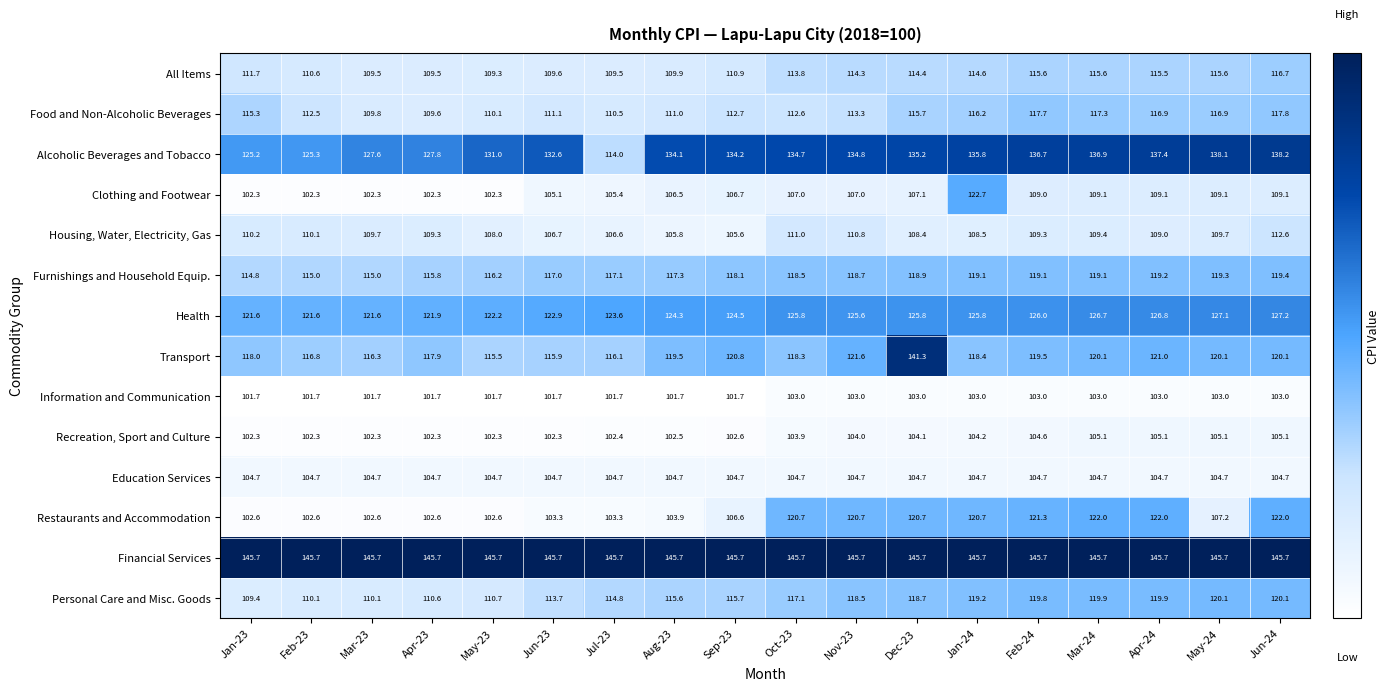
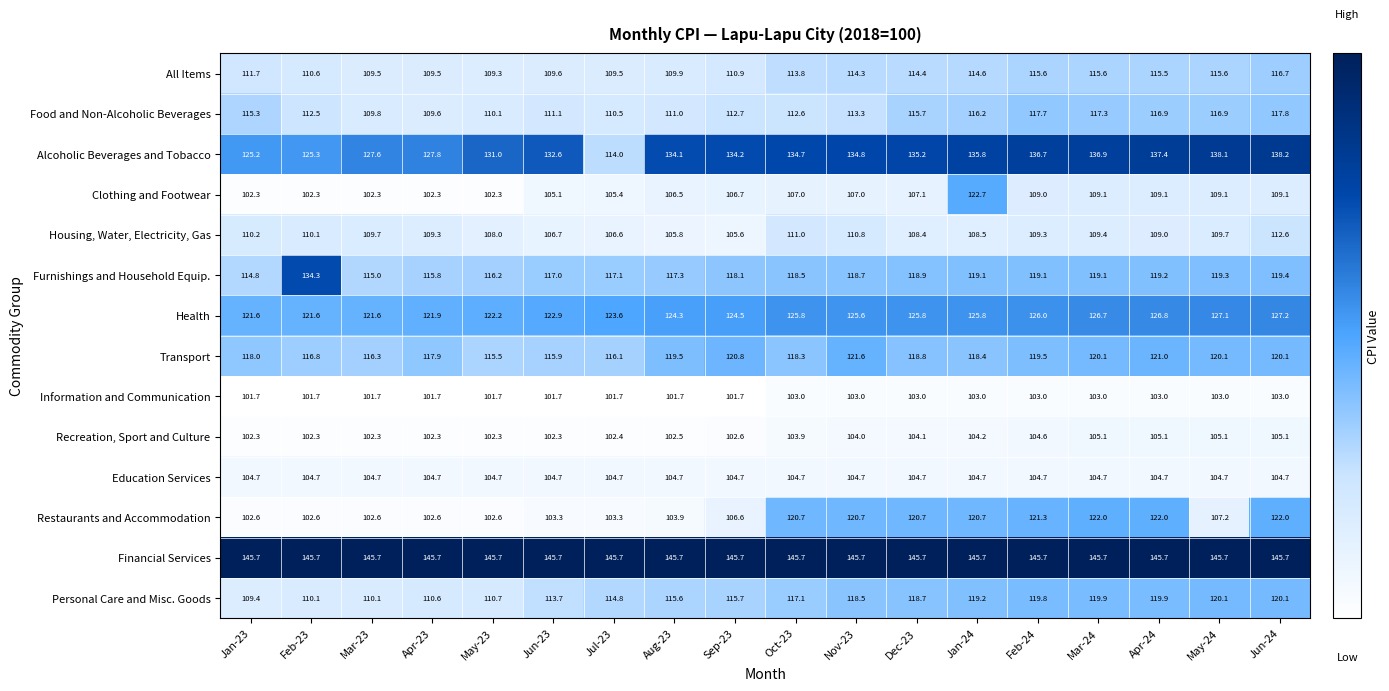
  {
    "Furnishings and Household Equip.": {
      "Jan-23": 114.8,
-     "Feb-23": 115.0,
+     "Feb-23": 134.3,
      "Mar-23": 115.0,
      "Apr-23": 115.8,
      "May-23": 116.2,
      "Jun-23": 117.0,
      "Jul-23": 117.1,
      "Aug-23": 117.3,
      "Sep-23": 118.1,
      "Oct-23": 118.5,
      "Nov-23": 118.7,
      "Dec-23": 118.9,
      "Jan-24": 119.1,
      "Feb-24": 119.1,
      "Mar-24": 119.1,
      "Apr-24": 119.2,
      "May-24": 119.3,
      "Jun-24": 119.4
    },
    "Transport": {
      "Jan-23": 118.0,
      "Feb-23": 116.8,
      "Mar-23": 116.3,
      "Apr-23": 117.9,
      "May-23": 115.5,
      "Jun-23": 115.9,
      "Jul-23": 116.1,
      "Aug-23": 119.5,
      "Sep-23": 120.8,
      "Oct-23": 118.3,
      "Nov-23": 121.6,
-     "Dec-23": 141.3,
+     "Dec-23": 118.8,
      "Jan-24": 118.4,
      "Feb-24": 119.5,
      "Mar-24": 120.1,
      "Apr-24": 121.0,
      "May-24": 120.1,
      "Jun-24": 120.1
    }
  }
